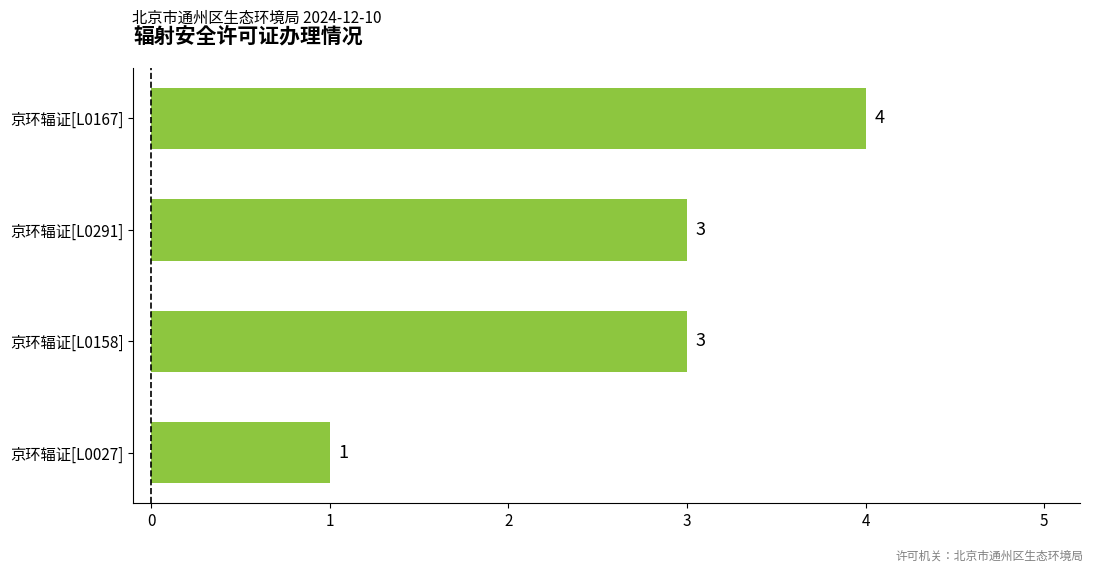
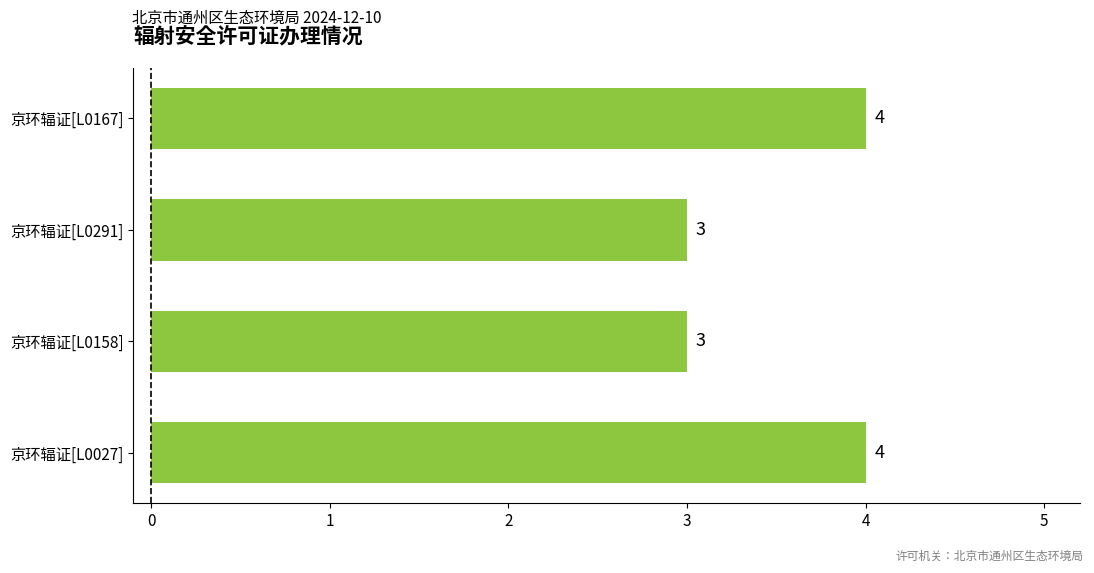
  {
    "京环辐证[L0167]": 4,
    "京环辐证[L0291]": 3,
    "京环辐证[L0158]": 3,
-   "京环辐证[L0027]": 1
+   "京环辐证[L0027]": 4
  }
